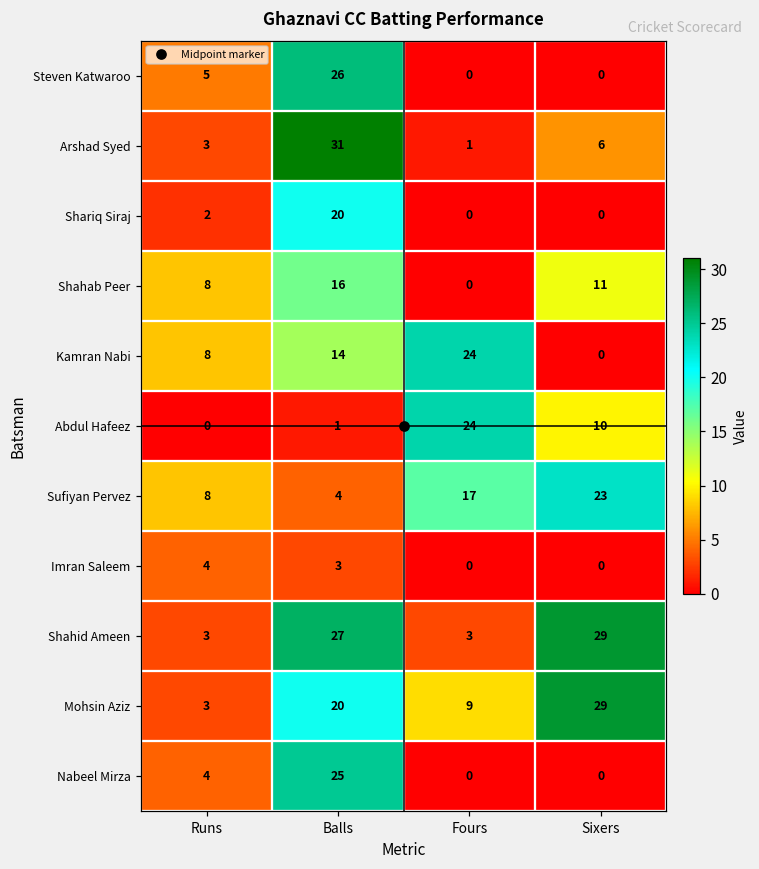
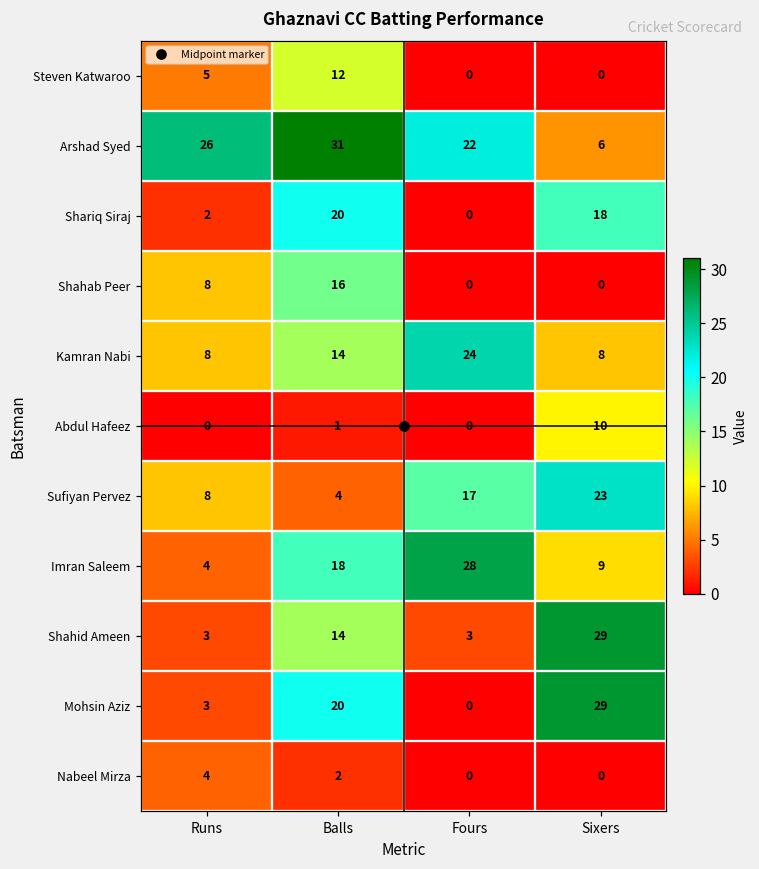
  {
    "Steven Katwaroo": {
      "Runs": 5,
-     "Balls": 26,
+     "Balls": 12,
      "Fours": 0,
      "Sixers": 0
    },
    "Arshad Syed": {
-     "Runs": 3,
+     "Runs": 26,
      "Balls": 31,
-     "Fours": 1,
+     "Fours": 22,
      "Sixers": 6
    },
    "Shariq Siraj": {
      "Runs": 2,
      "Balls": 20,
      "Fours": 0,
-     "Sixers": 0
+     "Sixers": 18
    },
    "Shahab Peer": {
      "Runs": 8,
      "Balls": 16,
      "Fours": 0,
-     "Sixers": 11
+     "Sixers": 0
    },
    "Kamran Nabi": {
      "Runs": 8,
      "Balls": 14,
      "Fours": 24,
-     "Sixers": 0
+     "Sixers": 8
    },
    "Abdul Hafeez": {
      "Runs": 0,
      "Balls": 1,
-     "Fours": 24,
+     "Fours": 0,
      "Sixers": 10
    },
    "Sufiyan Pervez": {
      "Runs": 8,
      "Balls": 4,
      "Fours": 17,
      "Sixers": 23
    },
    "Imran Saleem": {
      "Runs": 4,
-     "Balls": 3,
-     "Fours": 0,
-     "Sixers": 0
+     "Balls": 18,
+     "Fours": 28,
+     "Sixers": 9
    },
    "Shahid Ameen": {
      "Runs": 3,
-     "Balls": 27,
+     "Balls": 14,
      "Fours": 3,
      "Sixers": 29
    },
    "Mohsin Aziz": {
      "Runs": 3,
      "Balls": 20,
-     "Fours": 9,
+     "Fours": 0,
      "Sixers": 29
    },
    "Nabeel Mirza": {
      "Runs": 4,
-     "Balls": 25,
+     "Balls": 2,
      "Fours": 0,
      "Sixers": 0
    }
  }
